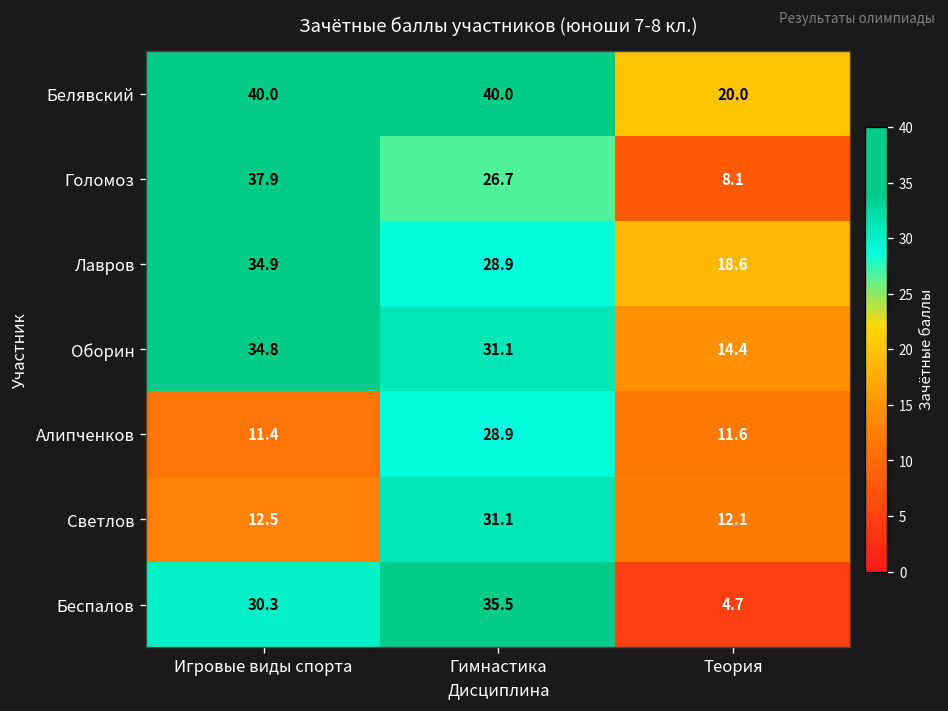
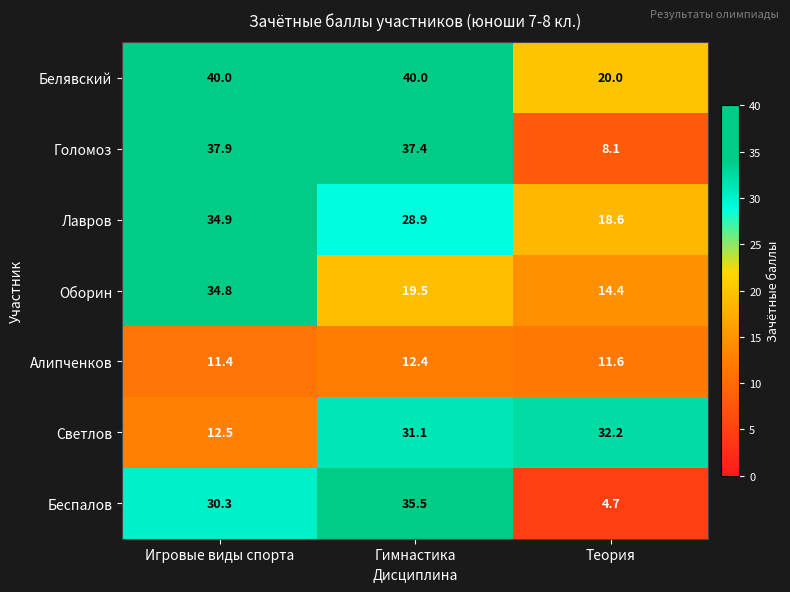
  {
    "Белявский": {
      "Игровые виды спорта": 40.0,
      "Гимнастика": 40.0,
      "Теория": 20.0
    },
    "Голомоз": {
      "Игровые виды спорта": 37.9,
-     "Гимнастика": 26.7,
+     "Гимнастика": 37.4,
      "Теория": 8.1
    },
    "Лавров": {
      "Игровые виды спорта": 34.9,
      "Гимнастика": 28.9,
      "Теория": 18.6
    },
    "Оборин": {
      "Игровые виды спорта": 34.8,
-     "Гимнастика": 31.1,
+     "Гимнастика": 19.5,
      "Теория": 14.4
    },
    "Алипченков": {
      "Игровые виды спорта": 11.4,
-     "Гимнастика": 28.9,
+     "Гимнастика": 12.4,
      "Теория": 11.6
    },
    "Светлов": {
      "Игровые виды спорта": 12.5,
      "Гимнастика": 31.1,
-     "Теория": 12.1
+     "Теория": 32.2
    },
    "Беспалов": {
      "Игровые виды спорта": 30.3,
      "Гимнастика": 35.5,
      "Теория": 4.7
    }
  }
